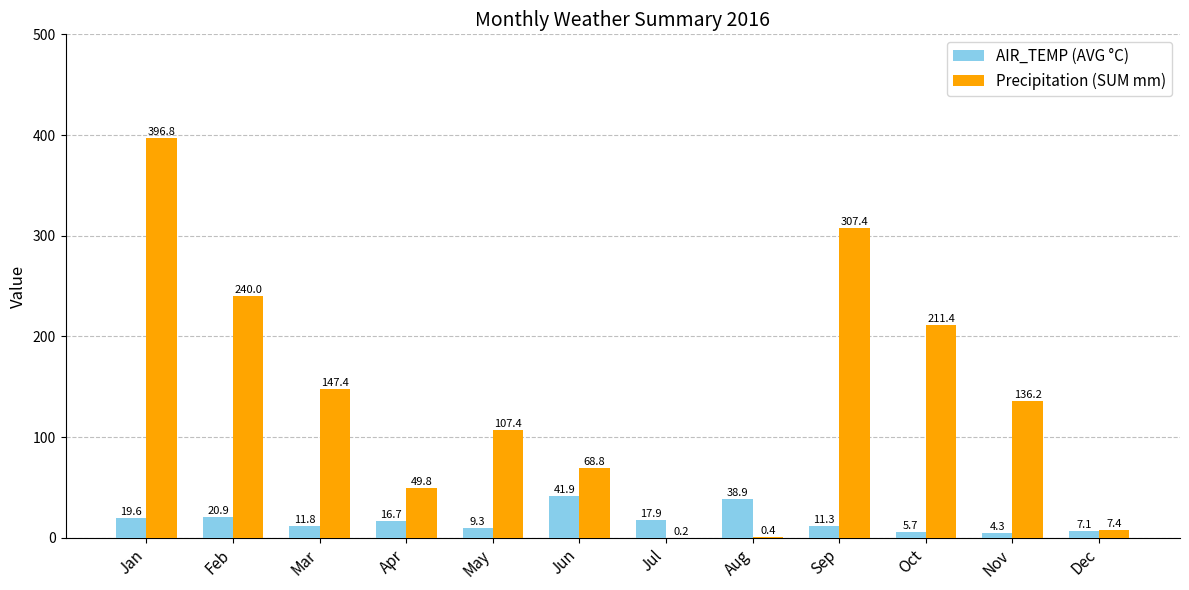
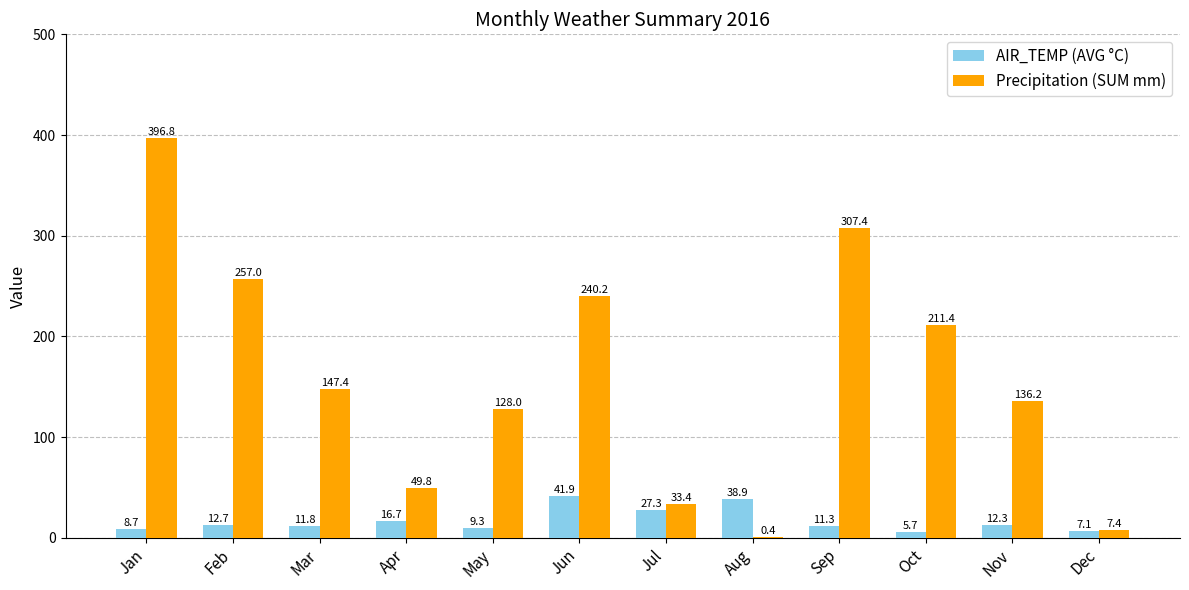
  {
    "AIR_TEMP (AVG °C)": {
-     "Jan": 19.6,
-     "Feb": 20.9,
+     "Jan": 8.7,
+     "Feb": 12.7,
      "Mar": 11.8,
      "Apr": 16.7,
      "May": 9.3,
      "Jun": 41.9,
-     "Jul": 17.9,
+     "Jul": 27.3,
      "Aug": 38.9,
      "Sep": 11.3,
      "Oct": 5.7,
-     "Nov": 4.3,
+     "Nov": 12.3,
      "Dec": 7.1
    },
    "Precipitation (SUM mm)": {
      "Jan": 396.8,
-     "Feb": 240.0,
+     "Feb": 257.0,
      "Mar": 147.4,
      "Apr": 49.8,
-     "May": 107.4,
-     "Jun": 68.8,
-     "Jul": 0.2,
+     "May": 128.0,
+     "Jun": 240.2,
+     "Jul": 33.4,
      "Aug": 0.4,
      "Sep": 307.4,
      "Oct": 211.4,
      "Nov": 136.2,
      "Dec": 7.4
    }
  }
